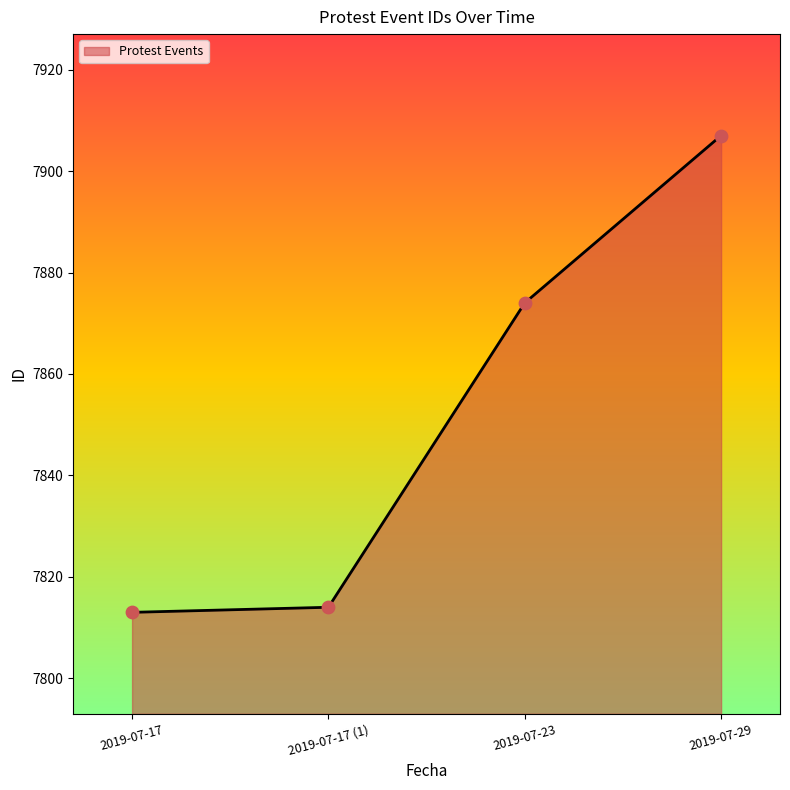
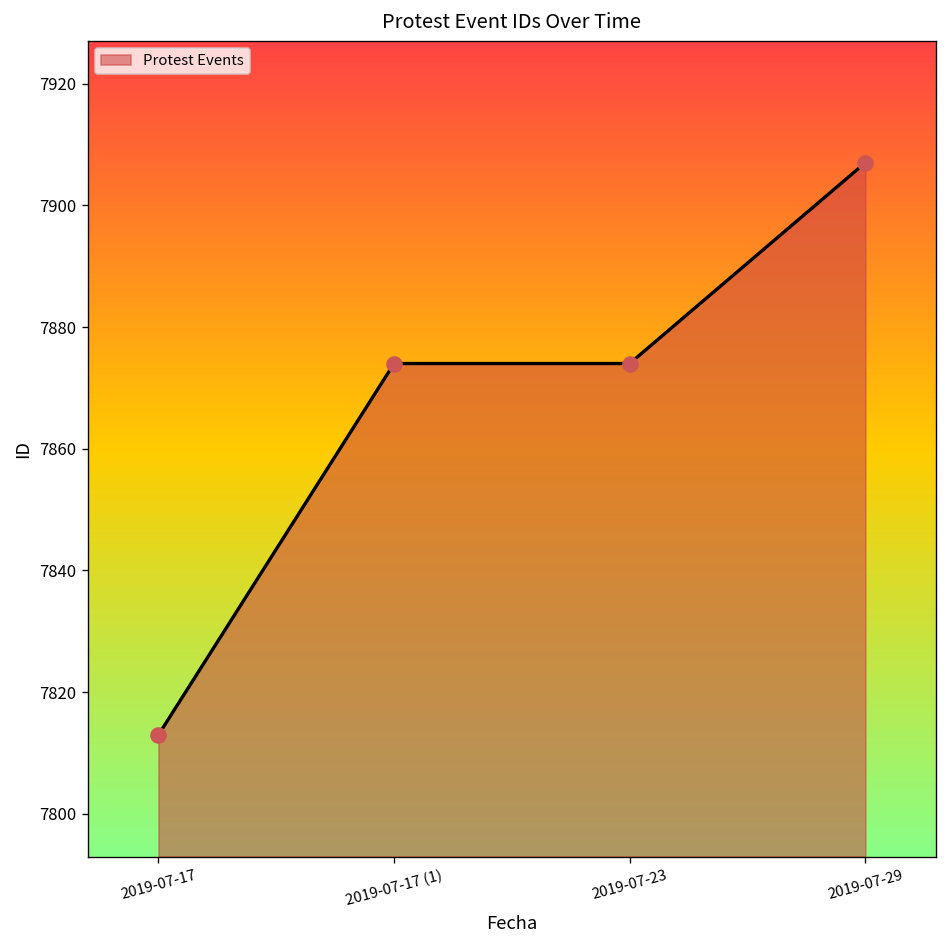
  {
    "2019-07-17": 7813,
-   "2019-07-17 (1)": 7814,
+   "2019-07-17 (1)": 7874,
    "2019-07-23": 7874,
    "2019-07-29": 7907
  }
